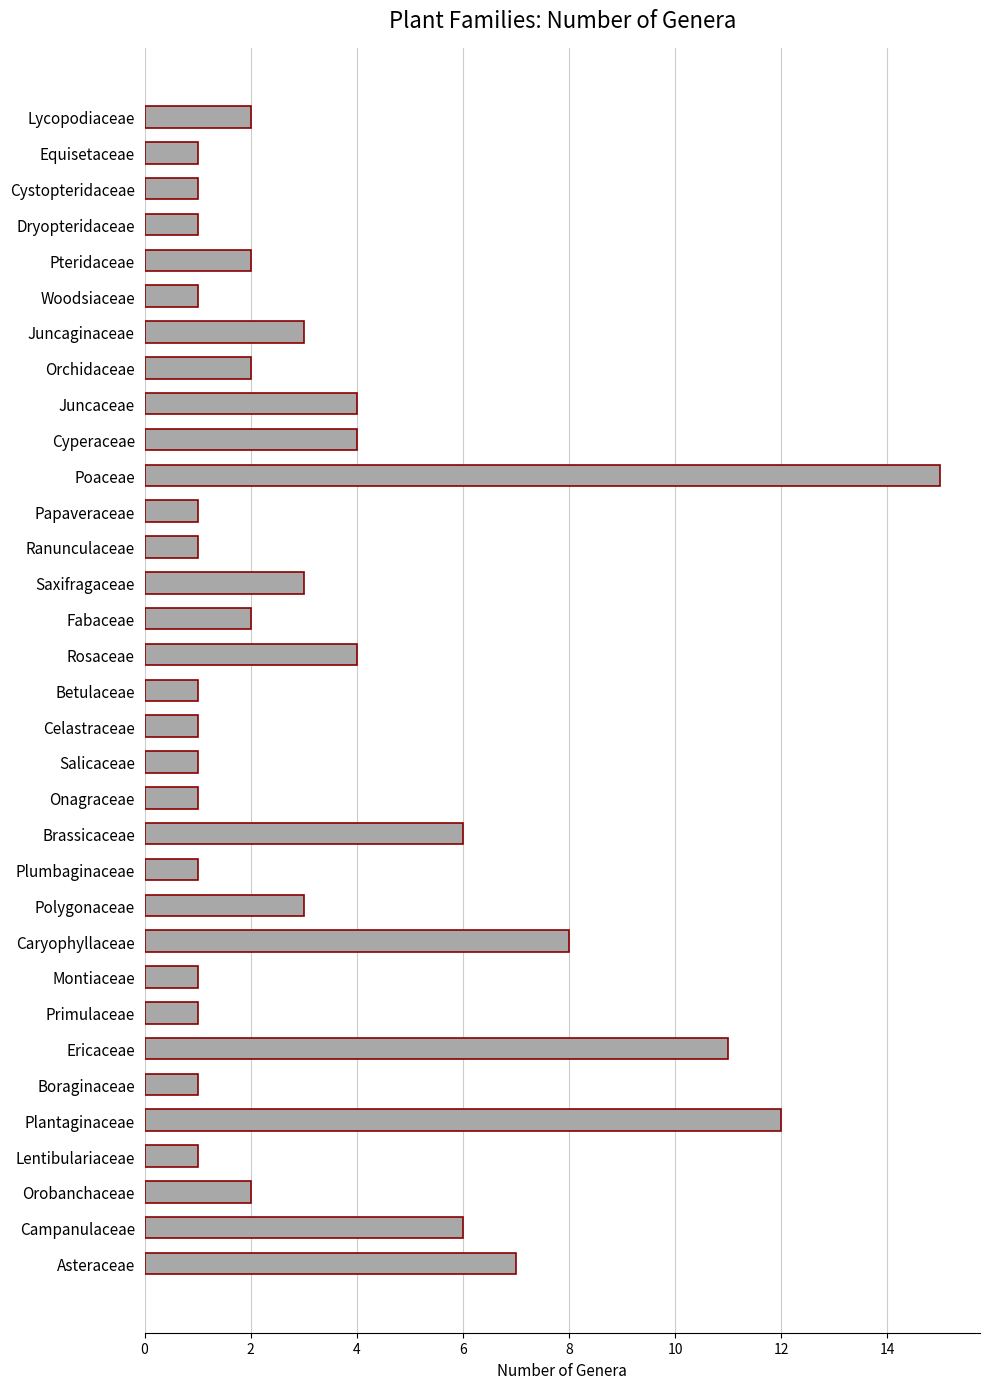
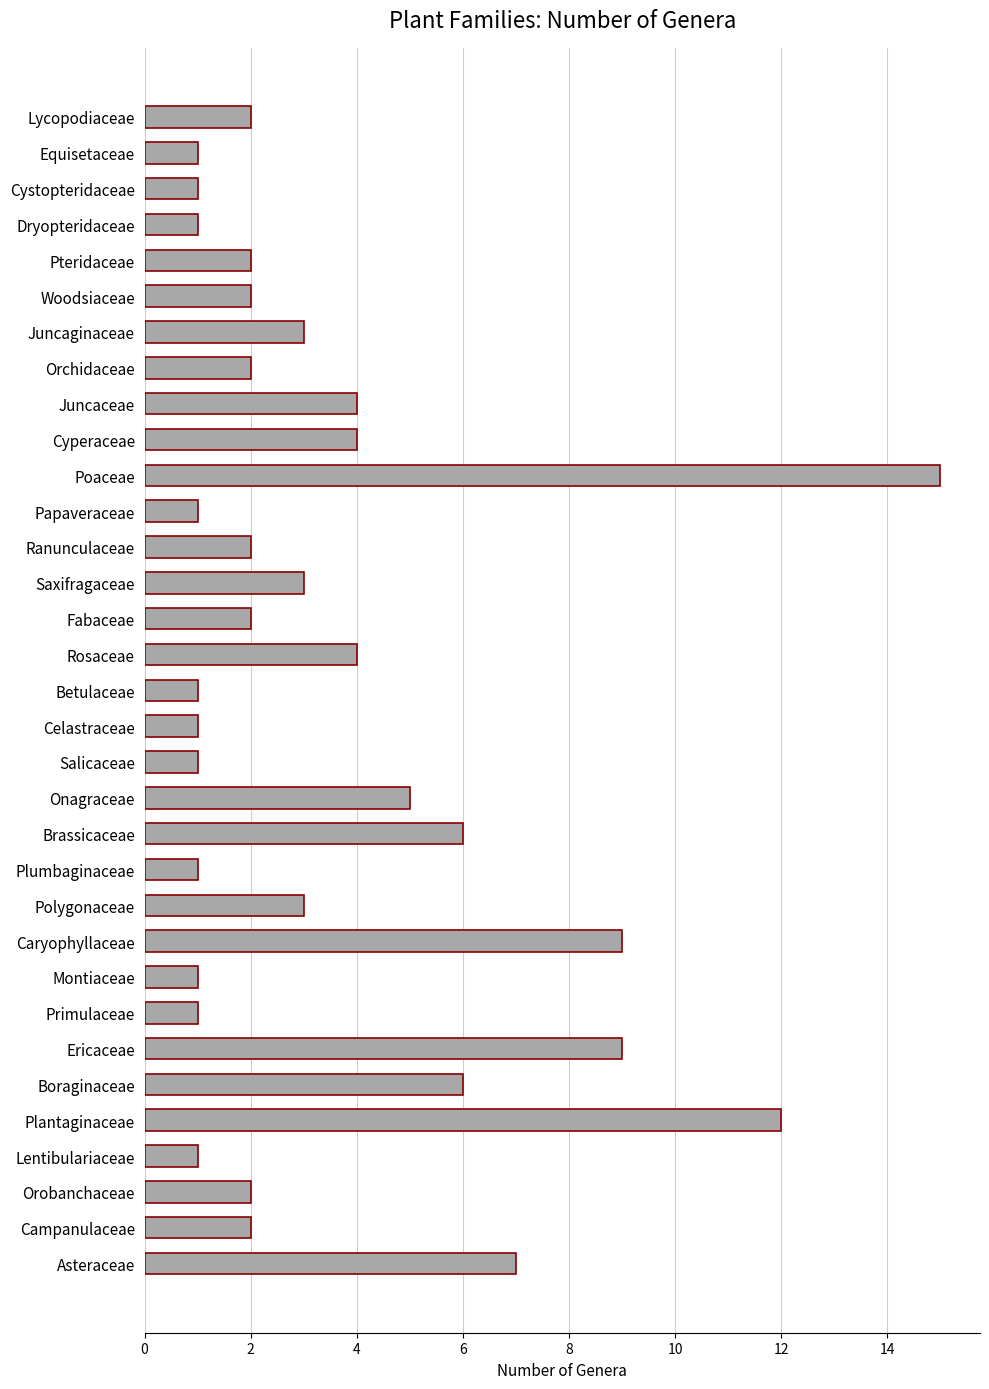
  {
    "Lycopodiaceae": 2,
    "Equisetaceae": 1,
    "Cystopteridaceae": 1,
    "Dryopteridaceae": 1,
    "Pteridaceae": 2,
-   "Woodsiaceae": 1,
+   "Woodsiaceae": 2,
    "Juncaginaceae": 3,
    "Orchidaceae": 2,
    "Juncaceae": 4,
    "Cyperaceae": 4,
    "Poaceae": 15,
    "Papaveraceae": 1,
-   "Ranunculaceae": 1,
+   "Ranunculaceae": 2,
    "Saxifragaceae": 3,
    "Fabaceae": 2,
    "Rosaceae": 4,
    "Betulaceae": 1,
    "Celastraceae": 1,
    "Salicaceae": 1,
-   "Onagraceae": 1,
+   "Onagraceae": 5,
    "Brassicaceae": 6,
    "Plumbaginaceae": 1,
    "Polygonaceae": 3,
-   "Caryophyllaceae": 8,
+   "Caryophyllaceae": 9,
    "Montiaceae": 1,
    "Primulaceae": 1,
-   "Ericaceae": 11,
-   "Boraginaceae": 1,
+   "Ericaceae": 9,
+   "Boraginaceae": 6,
    "Plantaginaceae": 12,
    "Lentibulariaceae": 1,
    "Orobanchaceae": 2,
-   "Campanulaceae": 6,
+   "Campanulaceae": 2,
    "Asteraceae": 7
  }
